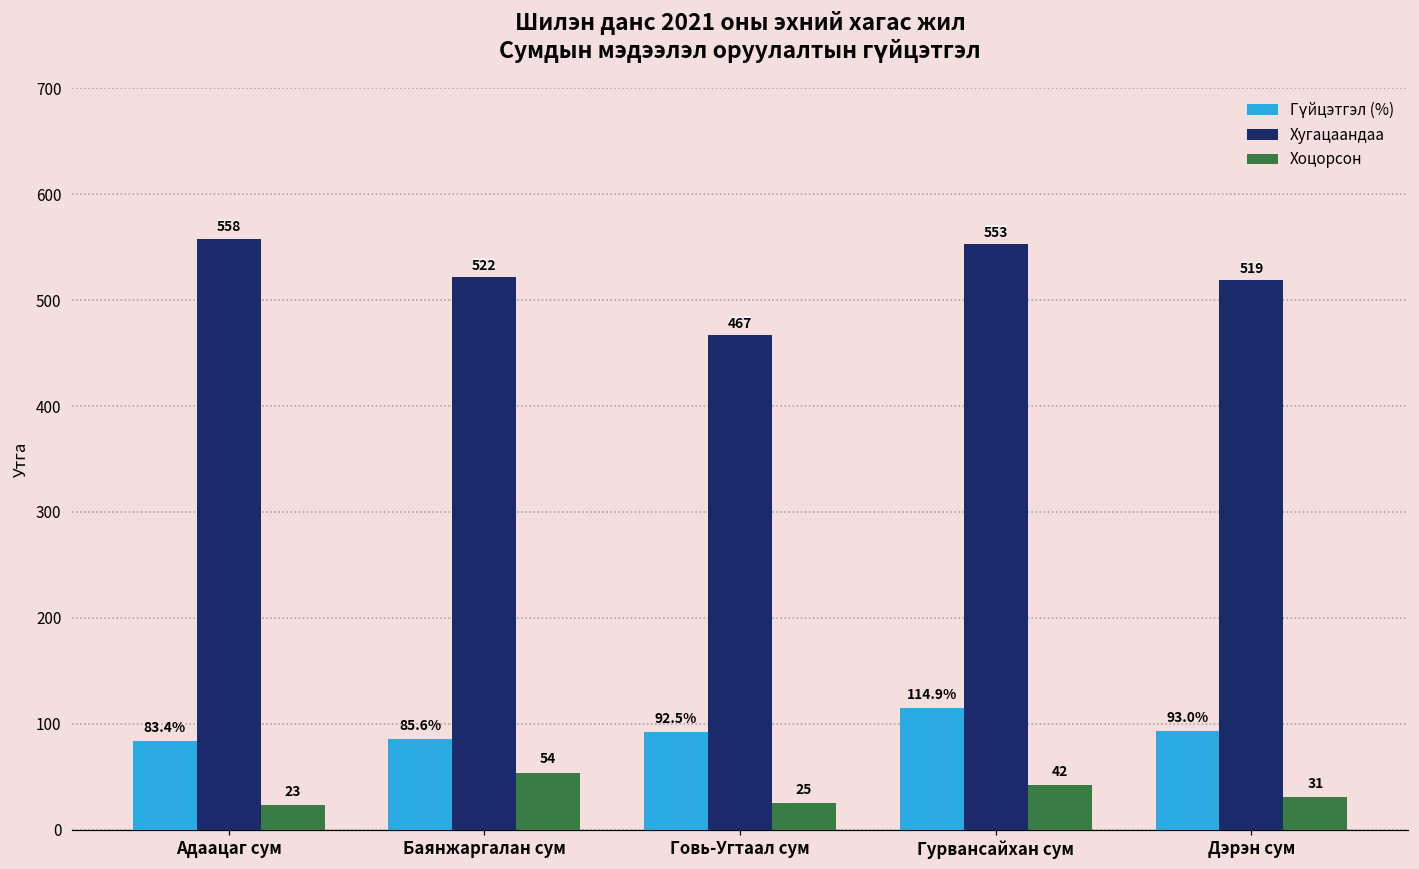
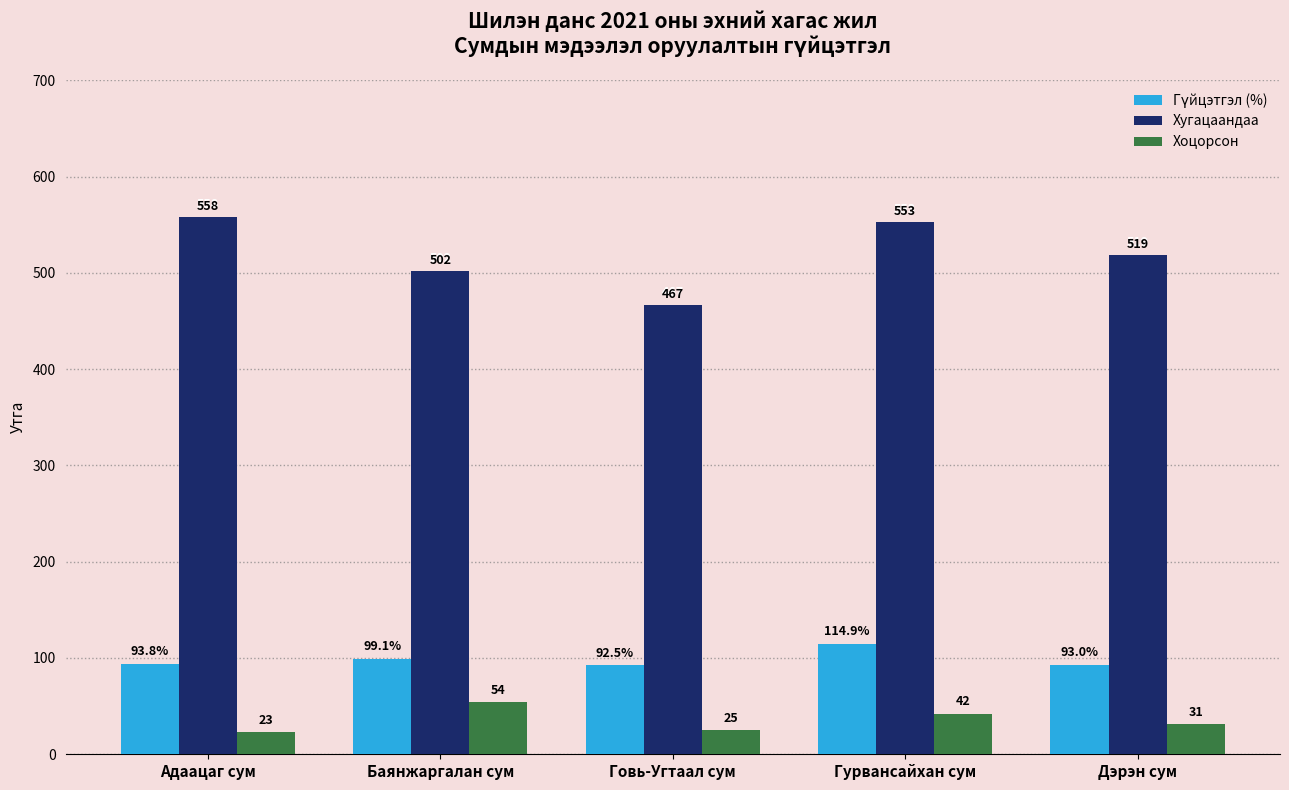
  {
    "Гүйцэтгэл (%)": {
-     "Адаацаг сум": "83.4%",
-     "Баянжаргалан сум": "85.6%",
+     "Адаацаг сум": "93.8%",
+     "Баянжаргалан сум": "99.1%",
      "Говь-Угтаал сум": "92.5%",
      "Гурвансайхан сум": "114.9%",
      "Дэрэн сум": "93.0%"
    },
    "Хугацаандaa": {
-     "Баянжаргалан сум": "522"
+     "Баянжаргалан сум": "502"
    },
    "Хоцорсон": {
      "Адаацаг сум": "23",
      "Баянжаргалан сум": "54",
      "Говь-Угтаал сум": "25",
      "Гурвансайхан сум": "42",
      "Дэрэн сум": "31"
    }
  }
